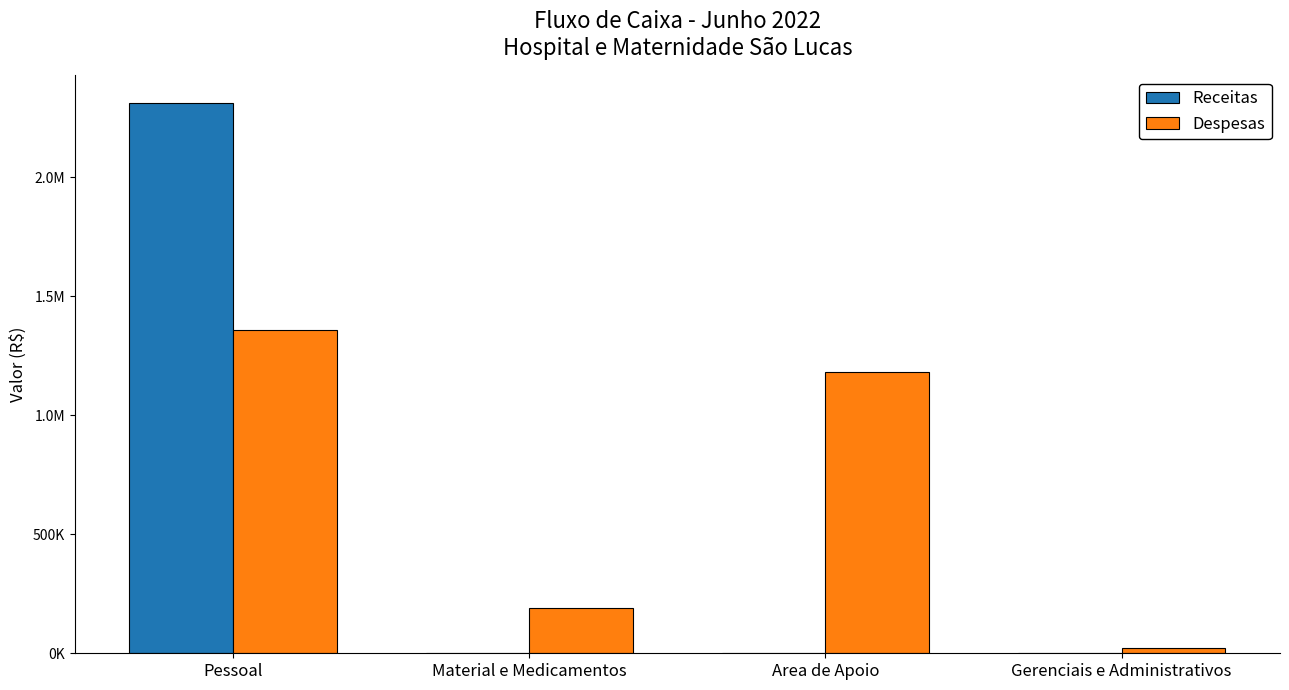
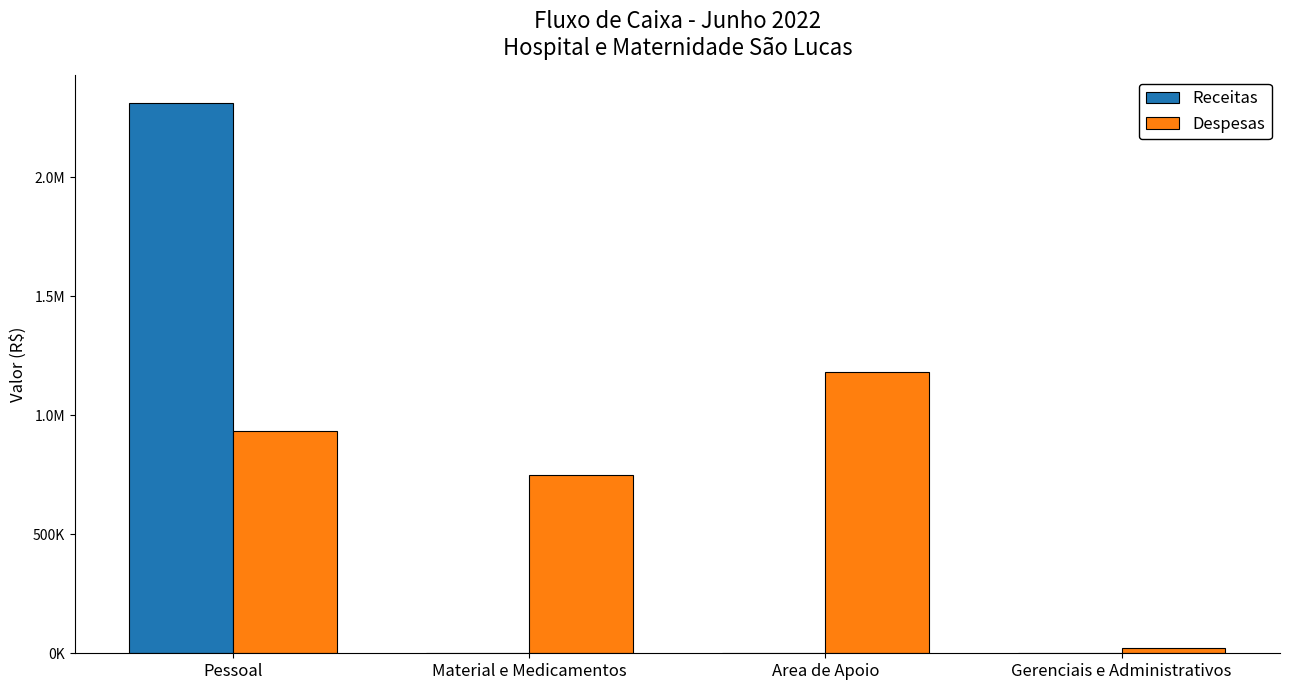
  {
    "Receitas": {
      "Pessoal": 2310000,
      "Material e Medicamentos": 0,
      "Area de Apoio": 0,
      "Gerenciais e Administrativos": 0
    },
    "Despesas": {
-     "Pessoal": 1360000,
-     "Material e Medicamentos": 190000,
+     "Pessoal": 930000,
+     "Material e Medicamentos": 750000,
      "Area de Apoio": 1180000,
      "Gerenciais e Administrativos": 20000
    }
  }
